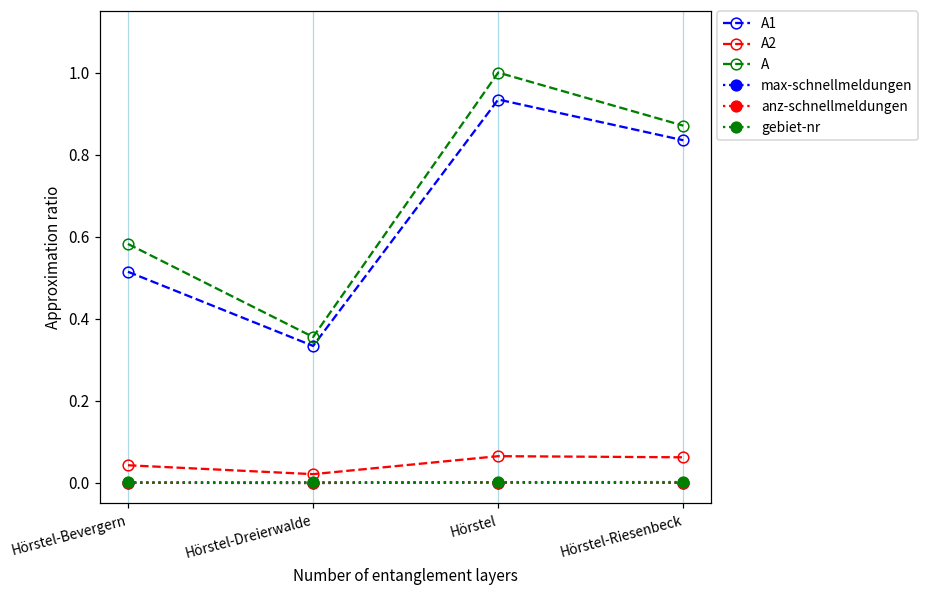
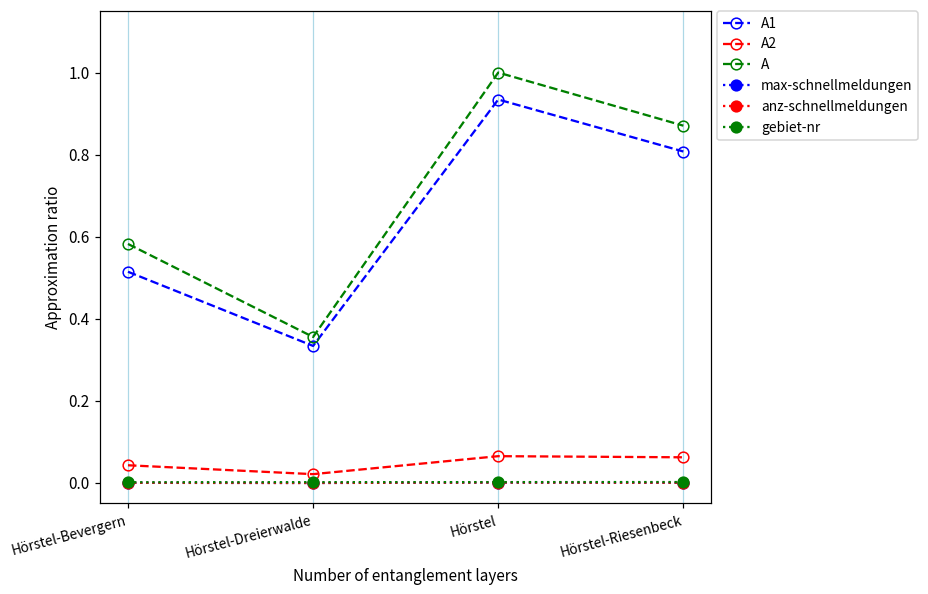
  {
    "A1": {
      "Hörstel-Bevergern": 0.51,
      "Hörstel-Dreierwalde": 0.33,
      "Hörstel": 0.93,
-     "Hörstel-Riesenbeck": 0.84
+     "Hörstel-Riesenbeck": 0.81
    }
  }
